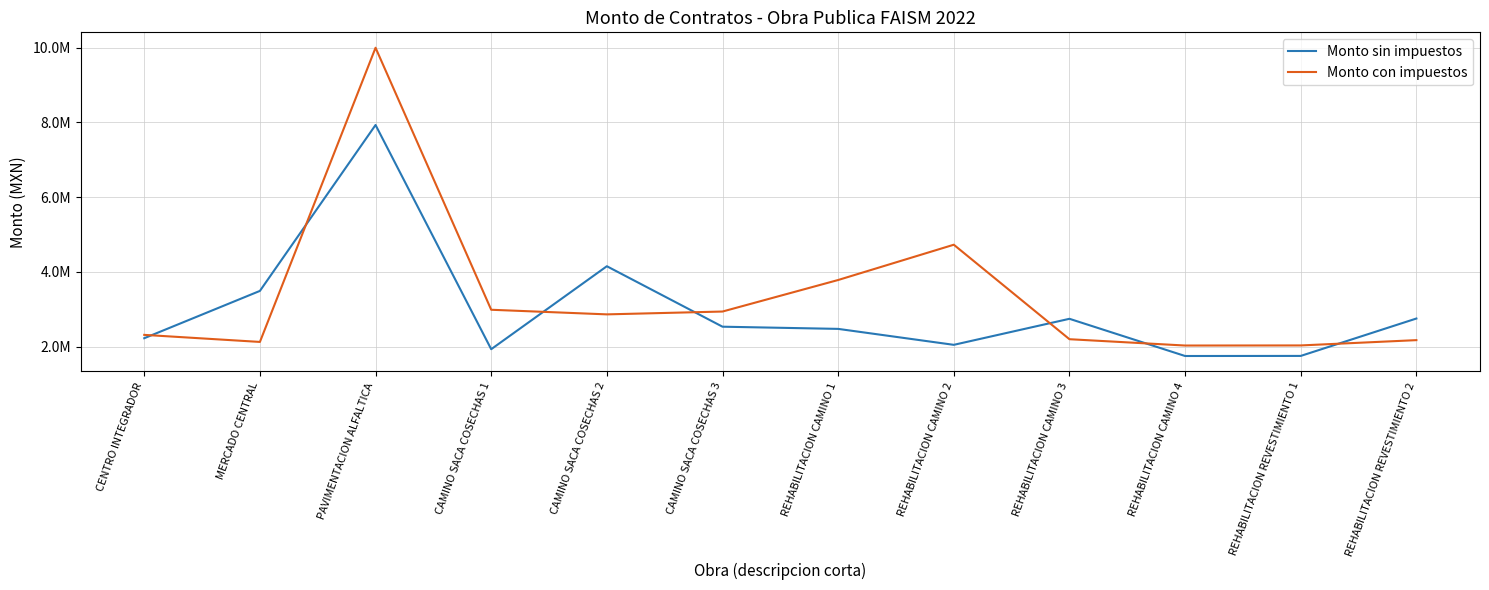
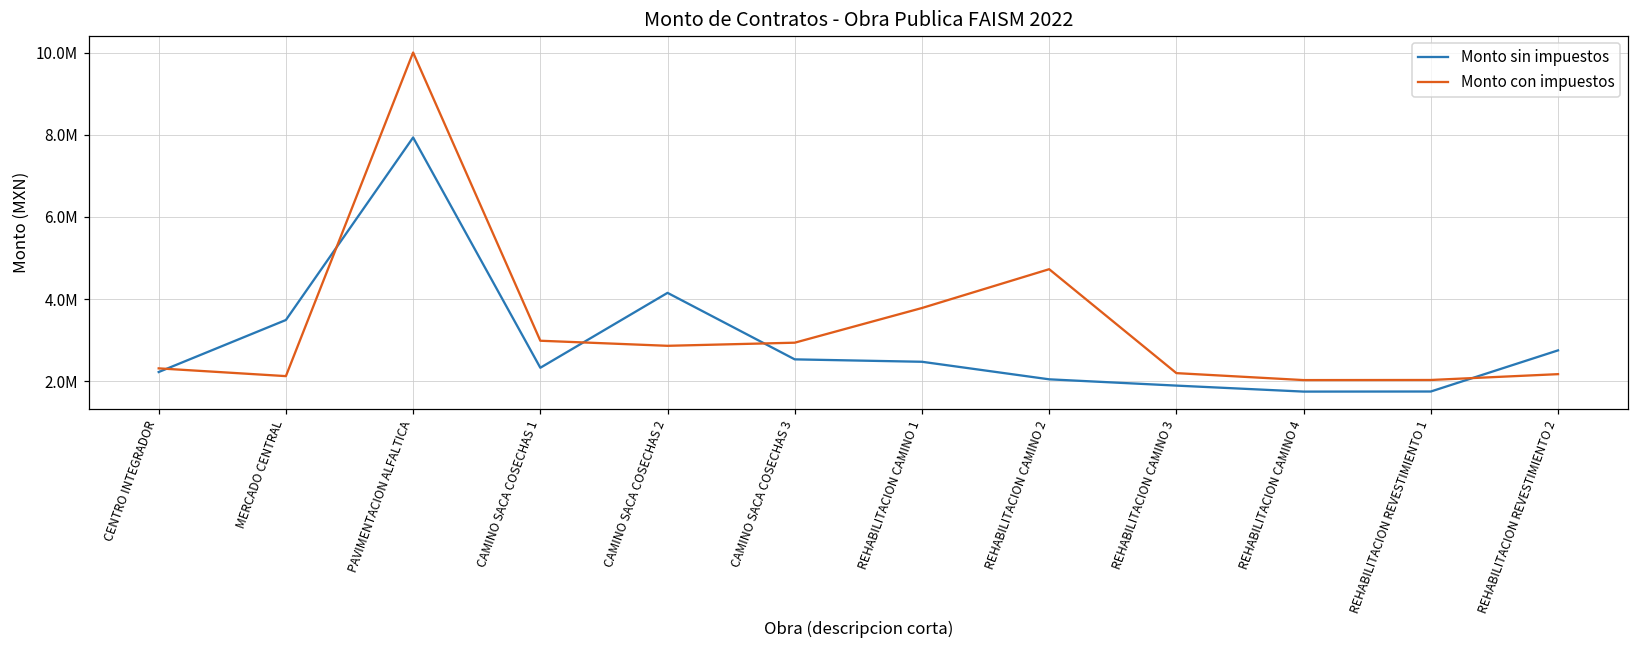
  {
    "Monto sin impuestos": {
      "CENTRO INTEGRADOR": 2200000,
      "MERCADO CENTRAL": 3500000,
      "PAVIMENTACION ALFALTICA": 7900000,
-     "CAMINO SACA COSECHAS 1": 1900000,
+     "CAMINO SACA COSECHAS 1": 2300000,
      "CAMINO SACA COSECHAS 2": 4200000,
      "CAMINO SACA COSECHAS 3": 2500000,
      "REHABILITACION CAMINO 1": 2500000,
      "REHABILITACION CAMINO 2": 2000000,
-     "REHABILITACION CAMINO 3": 2700000,
+     "REHABILITACION CAMINO 3": 1900000,
      "REHABILITACION CAMINO 4": 1800000,
      "REHABILITACION REVESTIMIENTO 1": 1800000,
      "REHABILITACION REVESTIMIENTO 2": 2800000
    },
    "Monto con impuestos": {
      "CENTRO INTEGRADOR": 2300000,
      "MERCADO CENTRAL": 2100000,
      "PAVIMENTACION ALFALTICA": 10000000,
      "CAMINO SACA COSECHAS 1": 3000000,
      "CAMINO SACA COSECHAS 2": 2900000,
      "CAMINO SACA COSECHAS 3": 2900000,
      "REHABILITACION CAMINO 1": 3800000,
      "REHABILITACION CAMINO 2": 4700000,
      "REHABILITACION CAMINO 3": 2200000,
      "REHABILITACION CAMINO 4": 2000000,
      "REHABILITACION REVESTIMIENTO 1": 2000000,
      "REHABILITACION REVESTIMIENTO 2": 2200000
    }
  }
